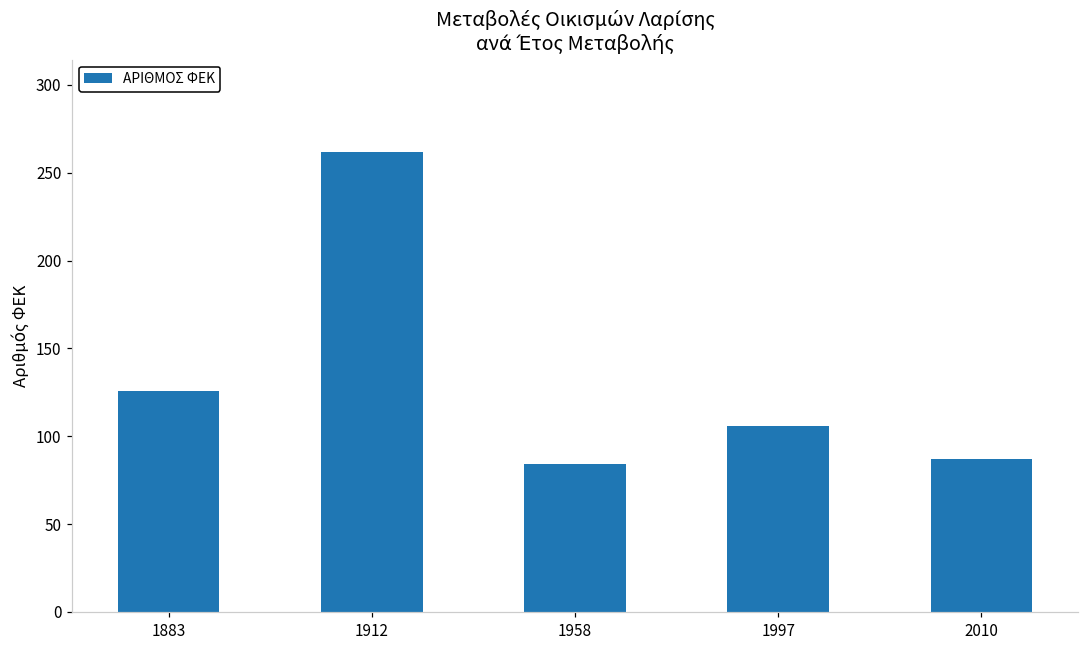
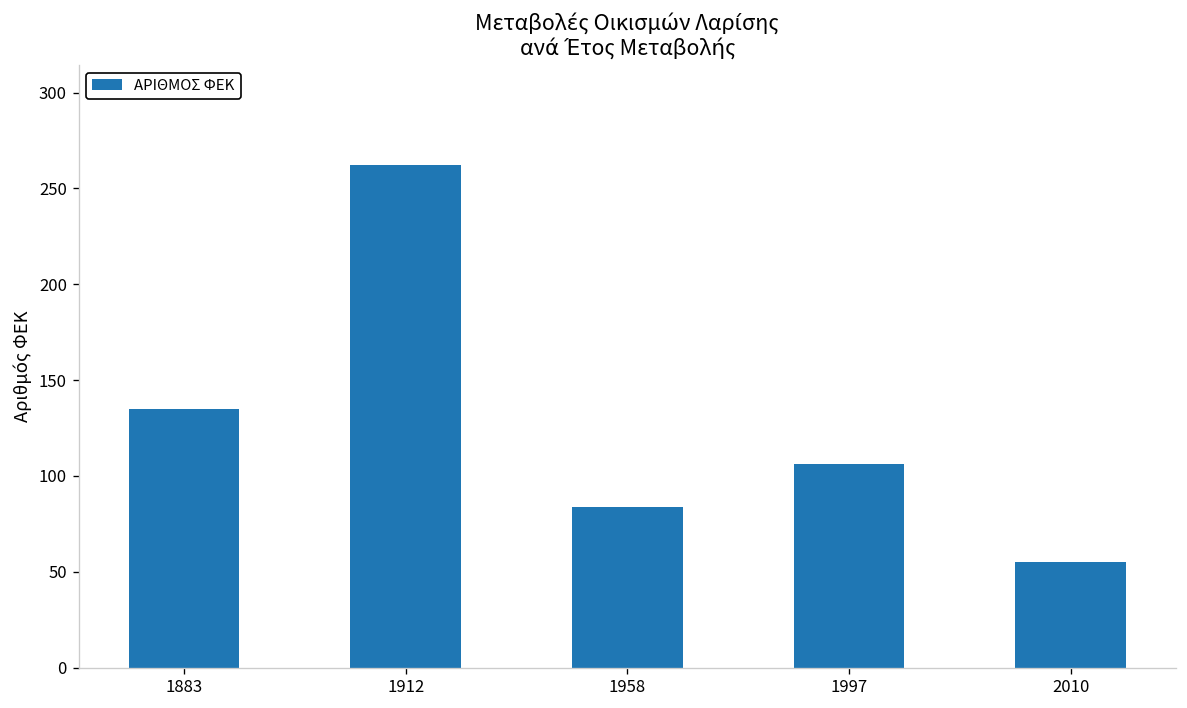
  {
-   "1883": 126,
+   "1883": 135,
    "1912": 262,
    "1958": 84,
    "1997": 106,
-   "2010": 87
+   "2010": 55
  }
